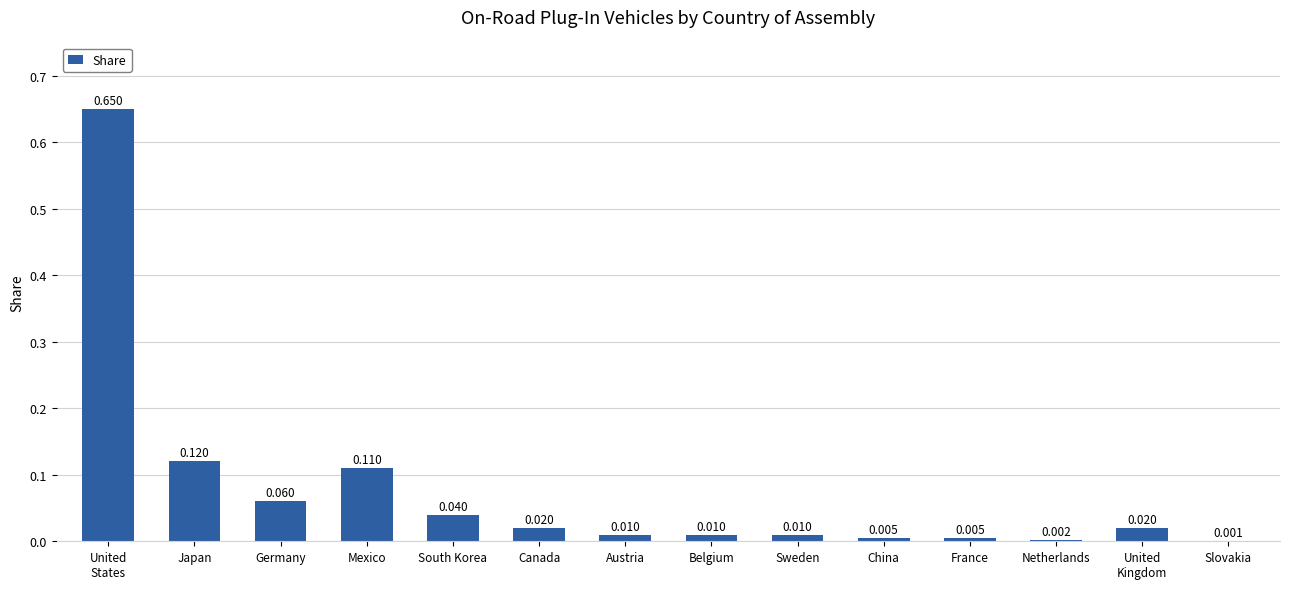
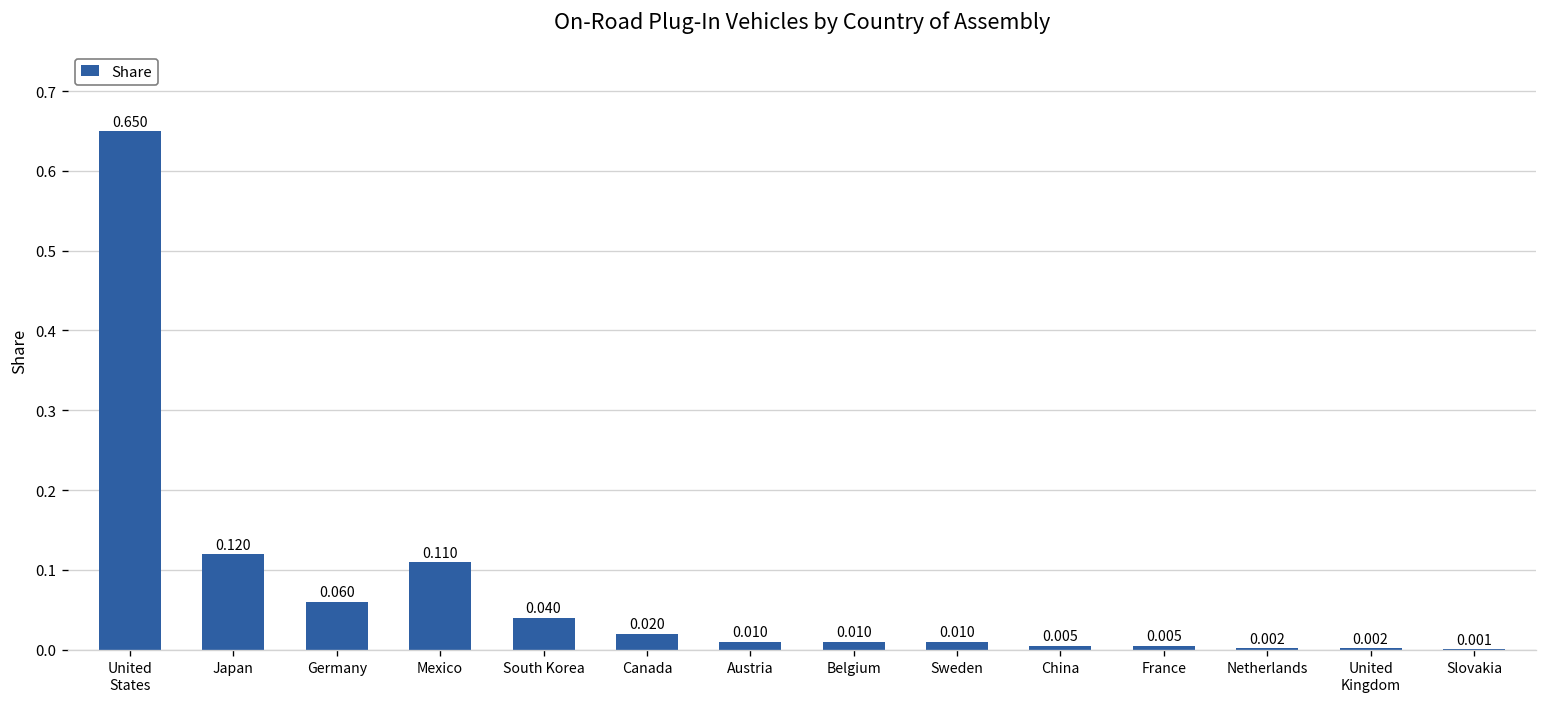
  {
    "United States": 0.650,
    "Japan": 0.120,
    "Germany": 0.060,
    "Mexico": 0.110,
    "South Korea": 0.040,
    "Canada": 0.020,
    "Austria": 0.010,
    "Belgium": 0.010,
    "Sweden": 0.010,
    "China": 0.005,
    "France": 0.005,
    "Netherlands": 0.002,
-   "United Kingdom": 0.020,
+   "United Kingdom": 0.002,
    "Slovakia": 0.001
  }
